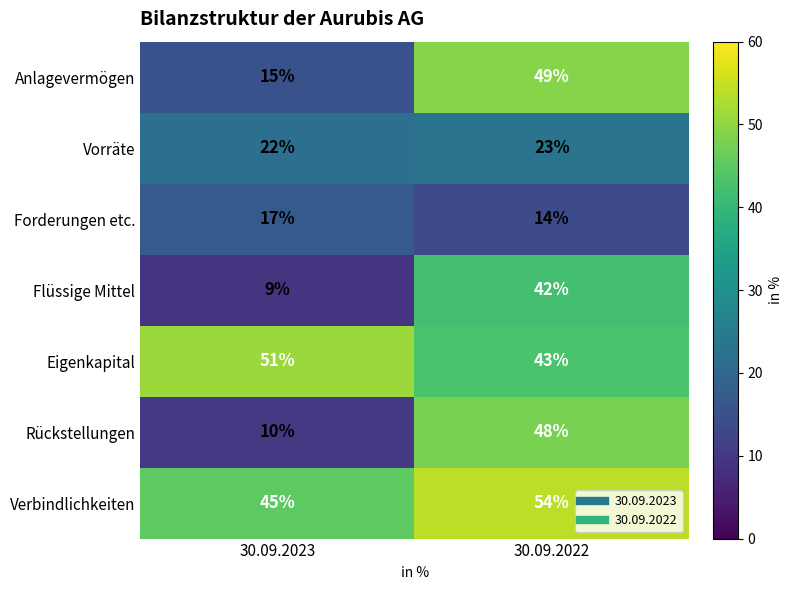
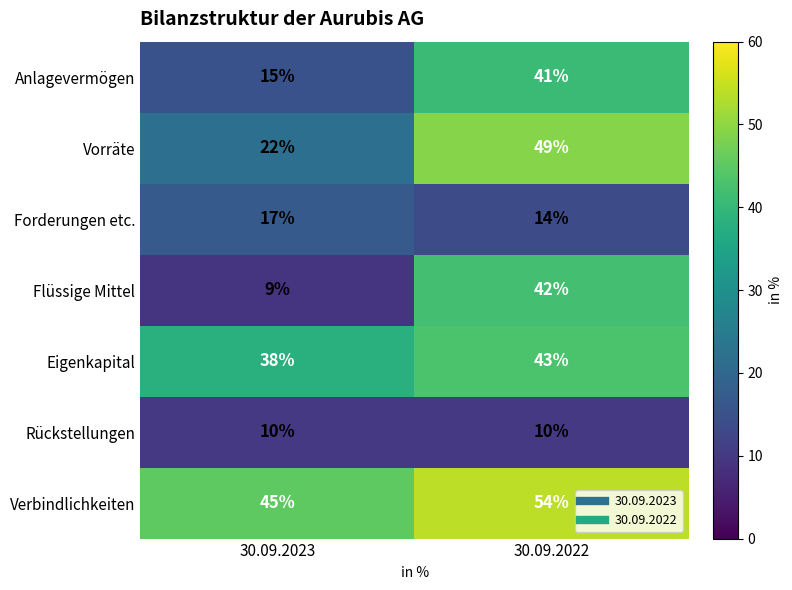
  {
    "Anlagevermögen": {
      "30.09.2023": "15%",
-     "30.09.2022": "49%"
+     "30.09.2022": "41%"
    },
    "Vorräte": {
      "30.09.2023": "22%",
-     "30.09.2022": "23%"
+     "30.09.2022": "49%"
    },
    "Forderungen etc.": {
      "30.09.2023": "17%",
      "30.09.2022": "14%"
    },
    "Flüssige Mittel": {
      "30.09.2023": "9%",
      "30.09.2022": "42%"
    },
    "Eigenkapital": {
-     "30.09.2023": "51%",
+     "30.09.2023": "38%",
      "30.09.2022": "43%"
    },
    "Rückstellungen": {
      "30.09.2023": "10%",
-     "30.09.2022": "48%"
+     "30.09.2022": "10%"
    },
    "Verbindlichkeiten": {
      "30.09.2023": "45%",
      "30.09.2022": "54%"
    }
  }
